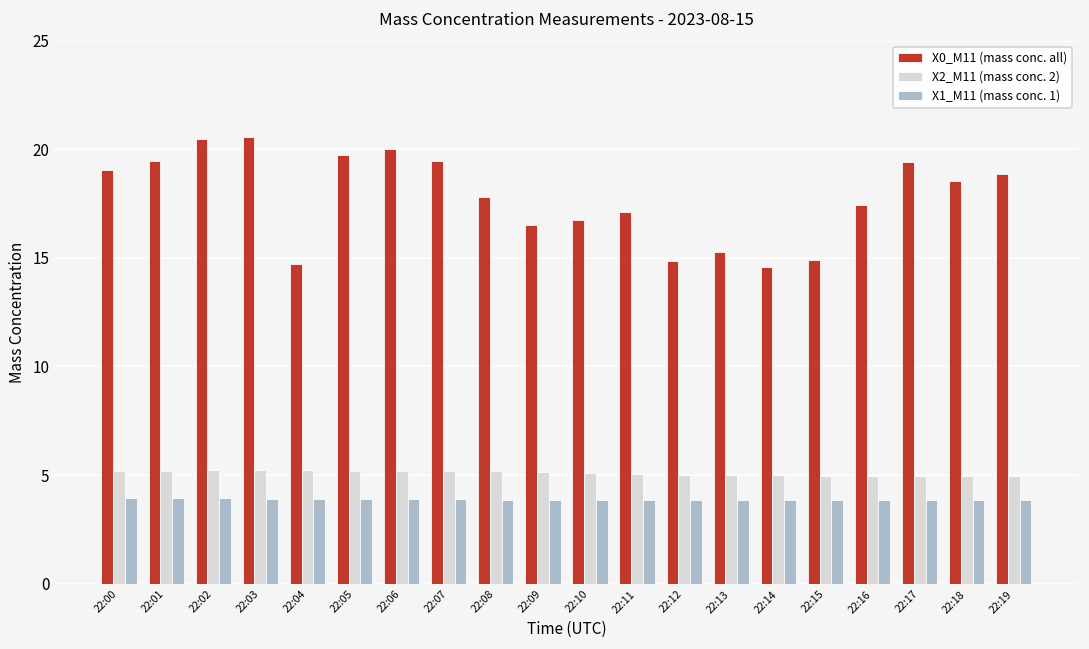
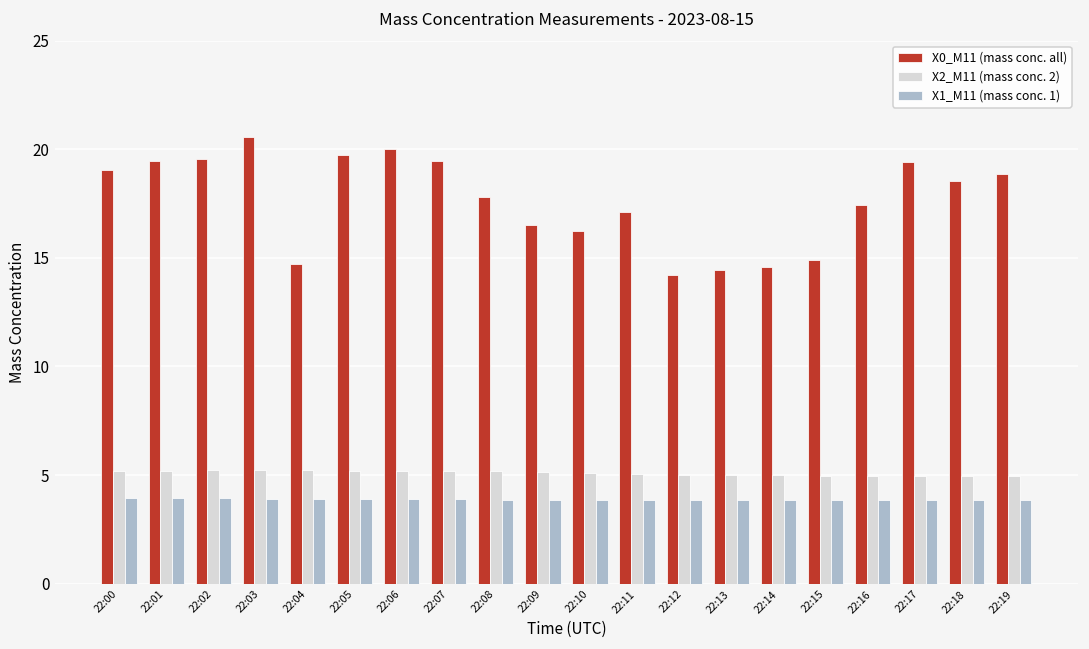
  {
    "X0_M11 (mass conc. all)": {
      "22:00": 19.1,
      "22:01": 19.5,
-     "22:02": 20.5,
+     "22:02": 19.5,
      "22:03": 20.5,
      "22:04": 14.7,
      "22:05": 19.7,
      "22:06": 20.0,
      "22:07": 19.5,
      "22:08": 17.8,
      "22:09": 16.5,
-     "22:10": 16.7,
+     "22:10": 16.2,
      "22:11": 17.1,
-     "22:12": 14.9,
-     "22:13": 15.3,
+     "22:12": 14.2,
+     "22:13": 14.4,
      "22:14": 14.6,
      "22:15": 14.9,
      "22:16": 17.5,
      "22:17": 19.4,
      "22:18": 18.5,
      "22:19": 18.9
    }
  }
